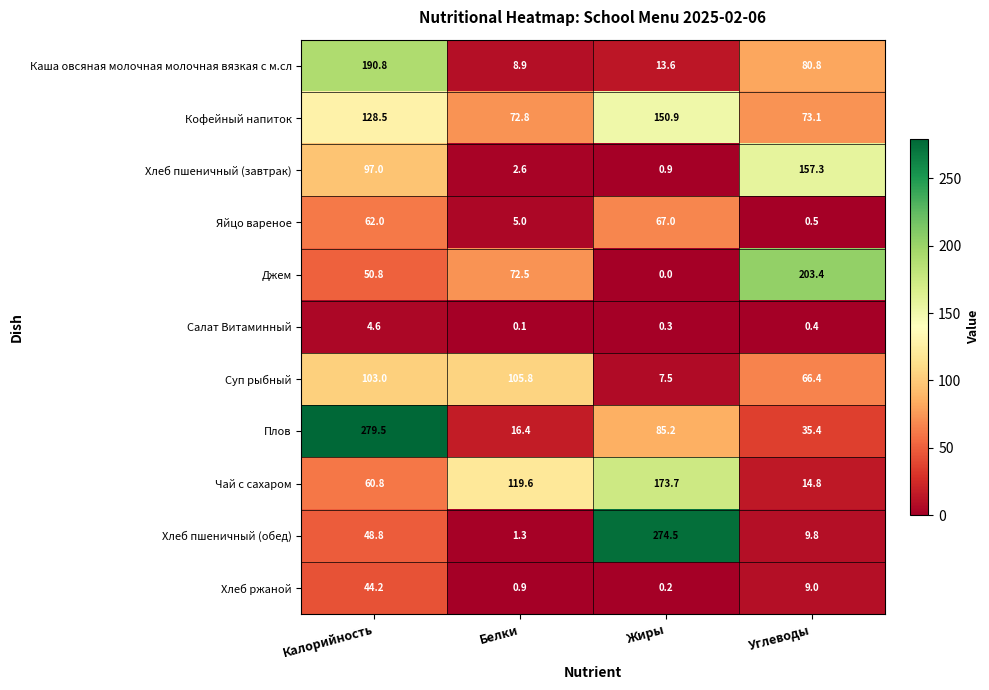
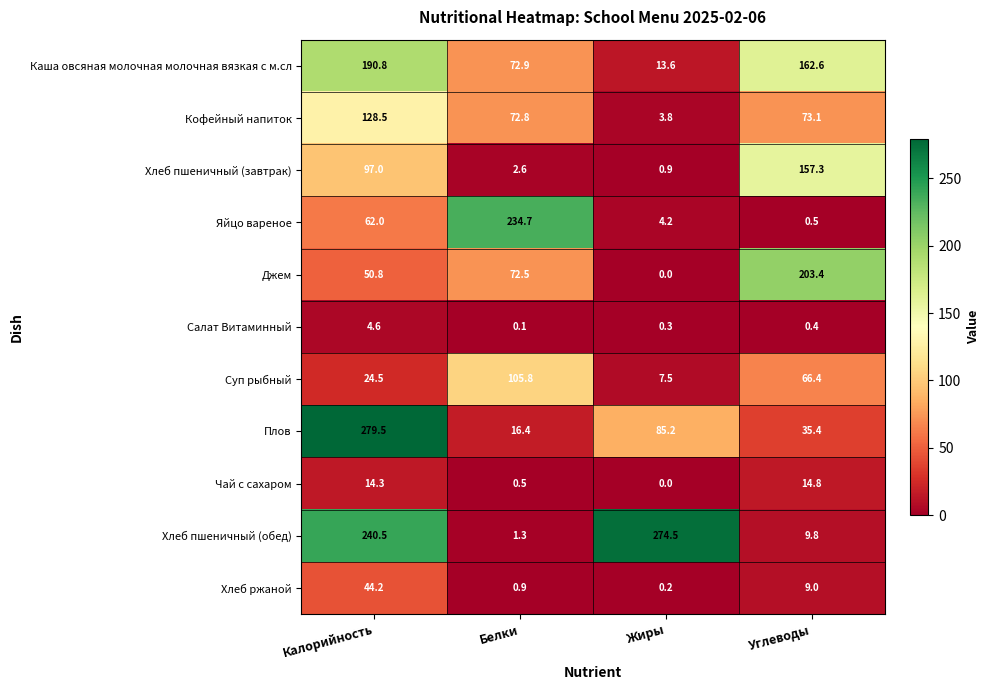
  {
    "Каша овсяная молочная молочная вязкая с м.сл": {
      "Калорийность": 190.8,
-     "Белки": 8.9,
+     "Белки": 72.9,
      "Жиры": 13.6,
-     "Углеводы": 80.8
+     "Углеводы": 162.6
    },
    "Кофейный напиток": {
      "Калорийность": 128.5,
      "Белки": 72.8,
-     "Жиры": 150.9,
+     "Жиры": 3.8,
      "Углеводы": 73.1
    },
    "Хлеб пшеничный (завтрак)": {
      "Калорийность": 97.0,
      "Белки": 2.6,
      "Жиры": 0.9,
      "Углеводы": 157.3
    },
    "Яйцо вареное": {
      "Калорийность": 62.0,
-     "Белки": 5.0,
-     "Жиры": 67.0,
+     "Белки": 234.7,
+     "Жиры": 4.2,
      "Углеводы": 0.5
    },
    "Джем": {
      "Калорийность": 50.8,
      "Белки": 72.5,
      "Жиры": 0.0,
      "Углеводы": 203.4
    },
    "Салат Витаминный": {
      "Калорийность": 4.6,
      "Белки": 0.1,
      "Жиры": 0.3,
      "Углеводы": 0.4
    },
    "Суп рыбный": {
-     "Калорийность": 103.0,
+     "Калорийность": 24.5,
      "Белки": 105.8,
      "Жиры": 7.5,
      "Углеводы": 66.4
    },
    "Плов": {
      "Калорийность": 279.5,
      "Белки": 16.4,
      "Жиры": 85.2,
      "Углеводы": 35.4
    },
    "Чай с сахаром": {
-     "Калорийность": 60.8,
-     "Белки": 119.6,
-     "Жиры": 173.7,
+     "Калорийность": 14.3,
+     "Белки": 0.5,
+     "Жиры": 0.0,
      "Углеводы": 14.8
    },
    "Хлеб пшеничный (обед)": {
-     "Калорийность": 48.8,
+     "Калорийность": 240.5,
      "Белки": 1.3,
      "Жиры": 274.5,
      "Углеводы": 9.8
    },
    "Хлеб ржаной": {
      "Калорийность": 44.2,
      "Белки": 0.9,
      "Жиры": 0.2,
      "Углеводы": 9.0
    }
  }
